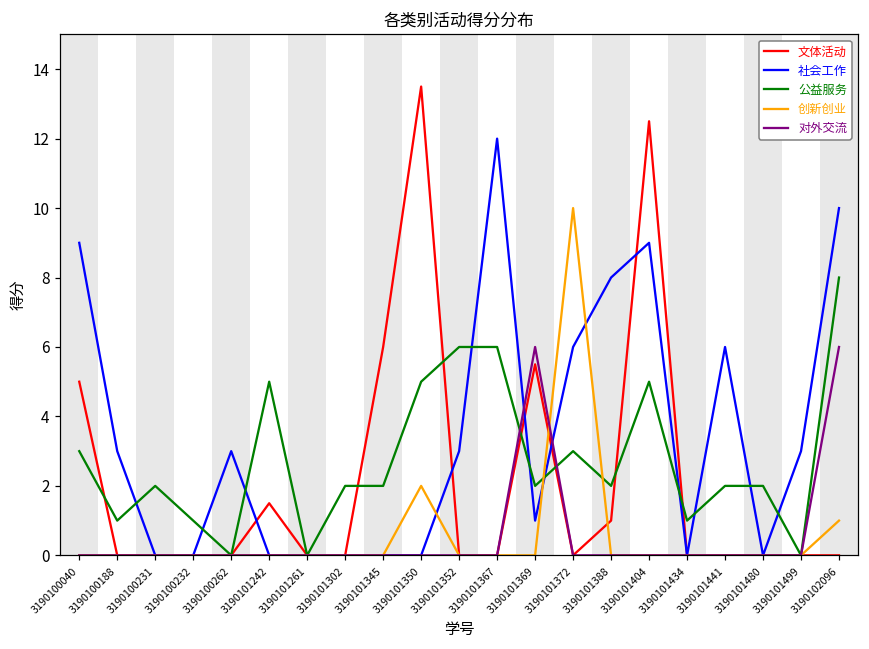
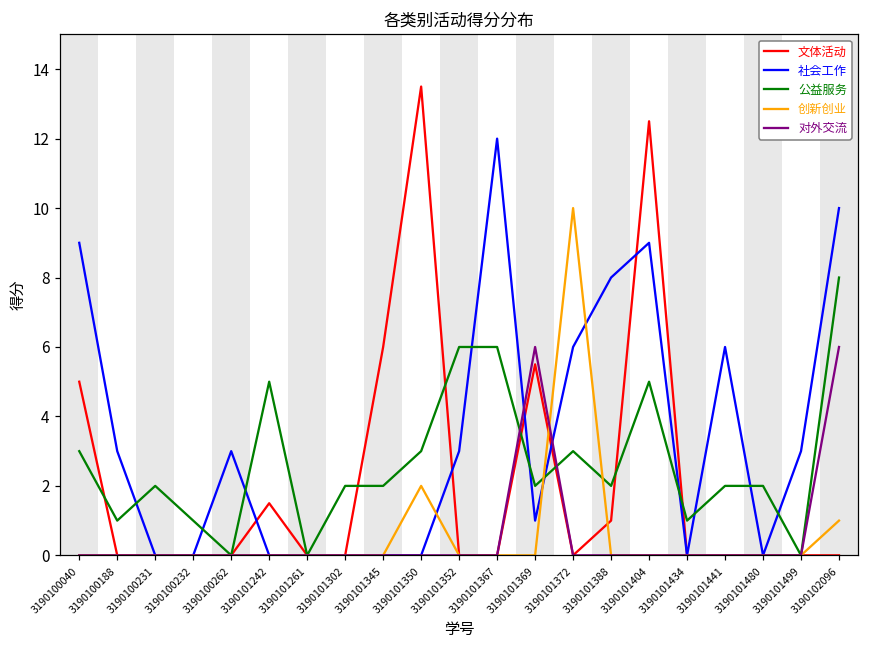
  {
    "文体活动": {
      "3190100040": 5,
      "3190101242": 1.5,
      "3190101345": 6,
      "3190101350": 13.5,
      "3190101369": 5.5,
      "3190101388": 1,
      "3190101404": 12.5,
      "3190102096": 0
    },
    "社会工作": {
      "3190100040": 9,
      "3190100188": 3,
      "3190100262": 3,
      "3190101352": 3,
      "3190101367": 12,
      "3190101369": 1,
      "3190101372": 6,
      "3190101388": 8,
      "3190101404": 9,
      "3190101441": 6,
      "3190101499": 3,
      "3190102096": 10
    },
    "公益服务": {
      "3190100040": 3,
      "3190100188": 1,
      "3190100231": 2,
      "3190100232": 1,
      "3190101242": 5,
      "3190101302": 2,
      "3190101345": 2,
-     "3190101350": 5,
+     "3190101350": 3,
      "3190101352": 6,
      "3190101367": 6,
      "3190101369": 2,
      "3190101372": 3,
      "3190101388": 2,
      "3190101404": 5,
      "3190101434": 1,
      "3190101441": 2,
      "3190101480": 2,
      "3190102096": 8
    },
    "创新创业": {
      "3190101350": 2,
      "3190101369": 0,
      "3190101372": 10,
      "3190102096": 1
    },
    "对外交流": {
      "3190101369": 6,
      "3190102096": 6
    }
  }
